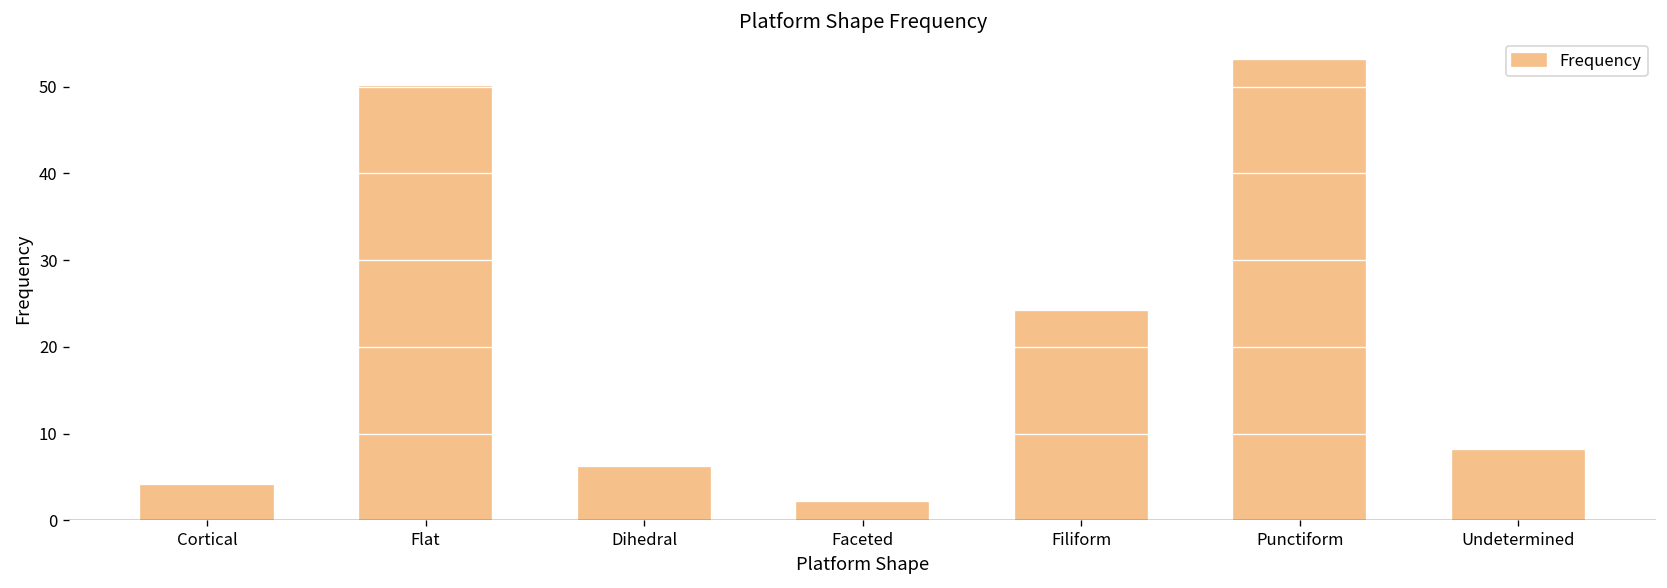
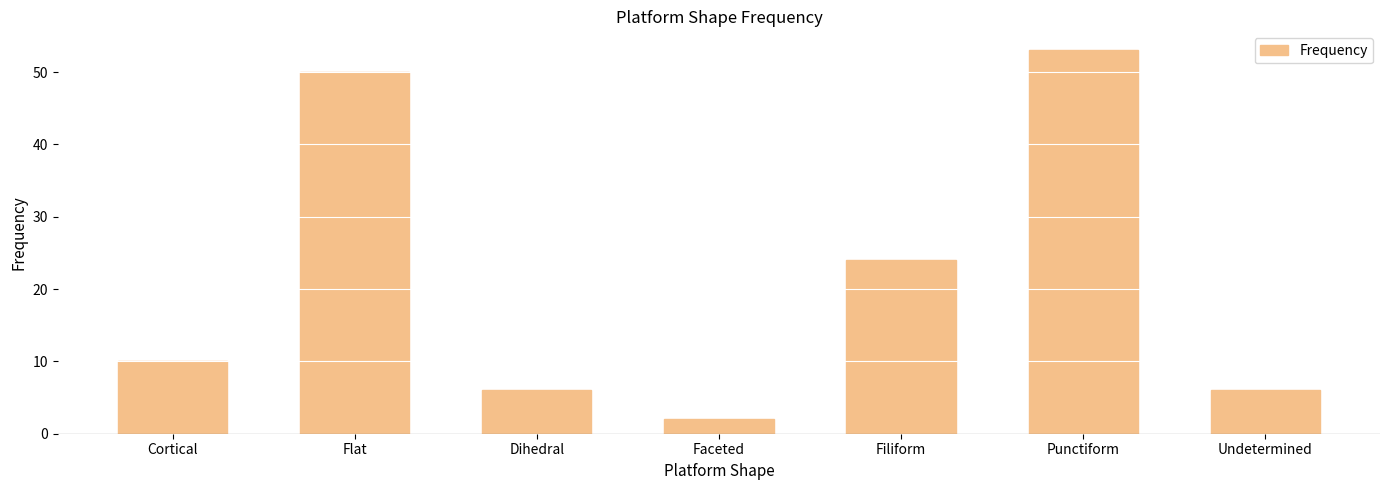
  {
-   "Cortical": 4,
+   "Cortical": 10,
    "Flat": 50,
    "Dihedral": 6,
    "Faceted": 2,
    "Filiform": 24,
    "Punctiform": 53,
-   "Undetermined": 8
+   "Undetermined": 6
  }
